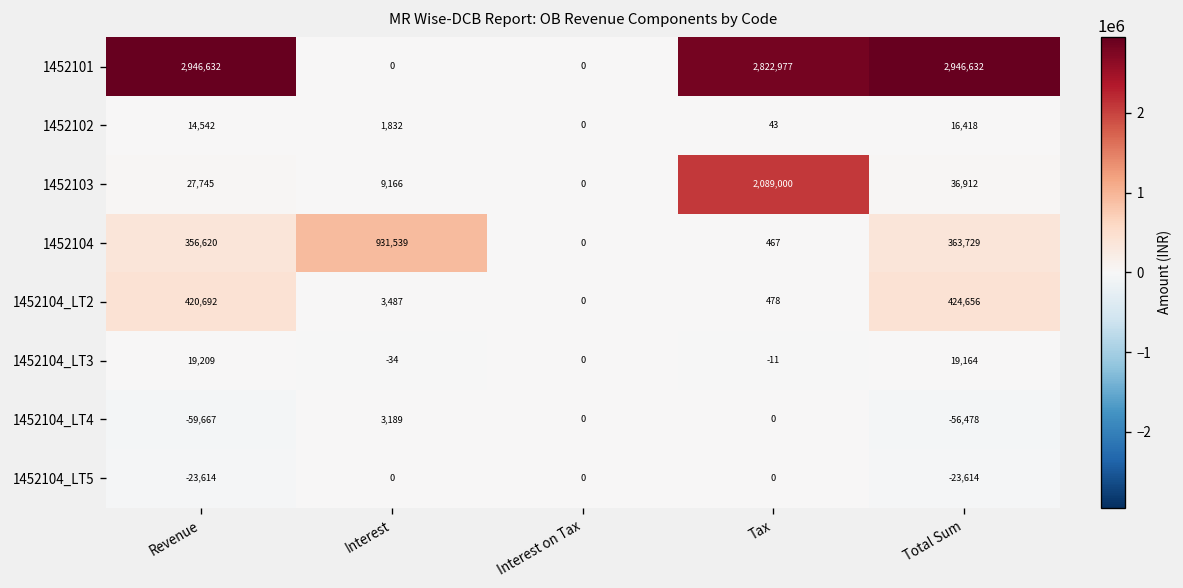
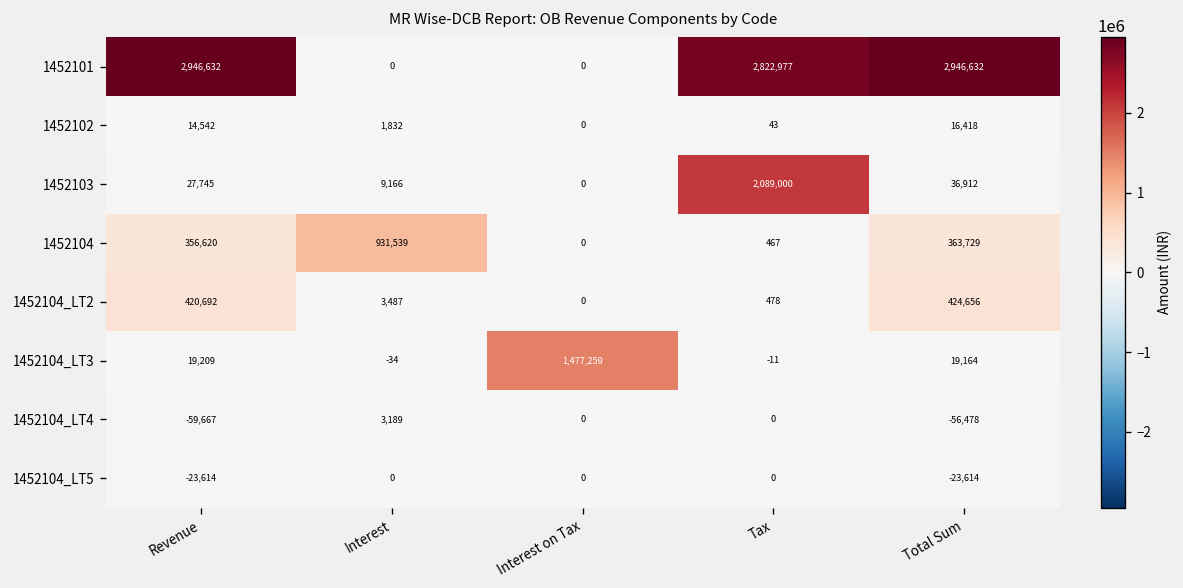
  {
    "1452101": {
      "Revenue": "2,946,632",
      "Interest": "0",
      "Interest on Tax": "0",
      "Tax": "2,822,977",
      "Total Sum": "2,946,632"
    },
    "1452102": {
      "Revenue": "14,542",
      "Interest": "1,832",
      "Interest on Tax": "0",
      "Tax": "43",
      "Total Sum": "16,418"
    },
    "1452103": {
      "Revenue": "27,745",
      "Interest": "9,166",
      "Interest on Tax": "0",
      "Tax": "2,089,000",
      "Total Sum": "36,912"
    },
    "1452104": {
      "Revenue": "356,620",
      "Interest": "931,539",
      "Interest on Tax": "0",
      "Tax": "467",
      "Total Sum": "363,729"
    },
    "1452104_LT2": {
      "Revenue": "420,692",
      "Interest": "3,487",
      "Interest on Tax": "0",
      "Tax": "478",
      "Total Sum": "424,656"
    },
    "1452104_LT3": {
      "Revenue": "19,209",
      "Interest": "-34",
-     "Interest on Tax": "0",
+     "Interest on Tax": "1,477,259",
      "Tax": "-11",
      "Total Sum": "19,164"
    },
    "1452104_LT4": {
      "Revenue": "-59,667",
      "Interest": "3,189",
      "Interest on Tax": "0",
      "Tax": "0",
      "Total Sum": "-56,478"
    },
    "1452104_LT5": {
      "Revenue": "-23,614",
      "Interest": "0",
      "Interest on Tax": "0",
      "Tax": "0",
      "Total Sum": "-23,614"
    }
  }
